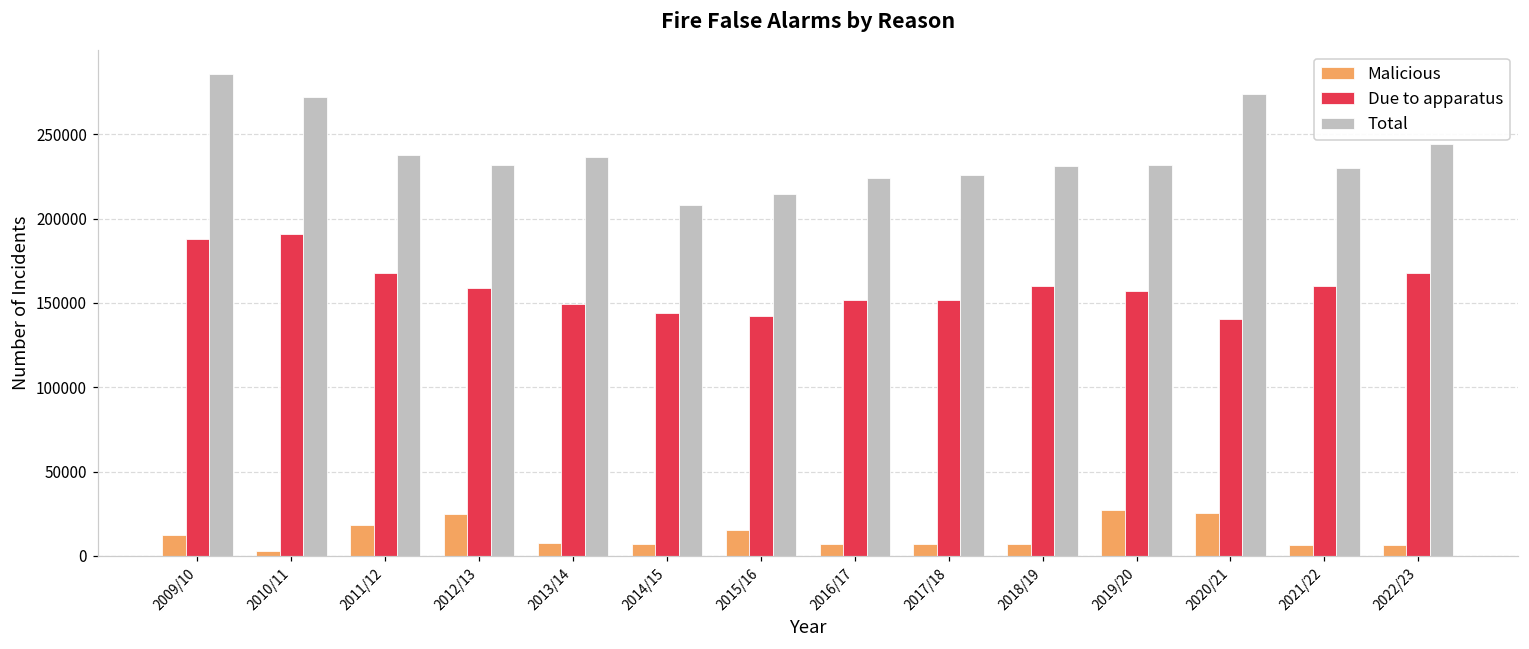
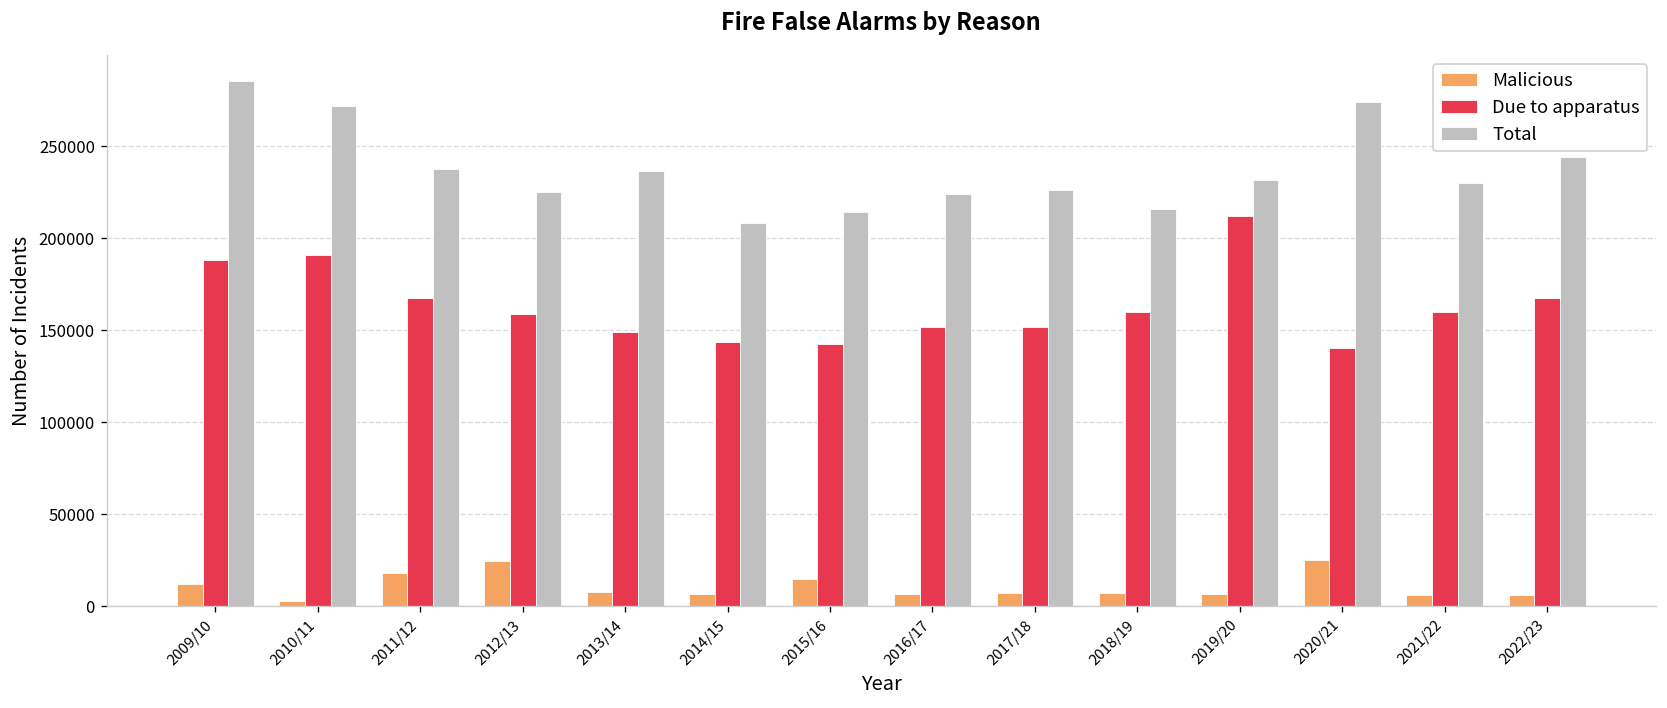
  {
    "Malicious": {
      "2009/10": 12000,
      "2010/11": 3000,
      "2011/12": 18000,
      "2012/13": 25000,
      "2013/14": 8000,
      "2014/15": 7000,
      "2015/16": 15000,
      "2016/17": 7000,
      "2017/18": 7000,
      "2018/19": 7000,
-     "2019/20": 27000,
+     "2019/20": 7000,
      "2020/21": 25000,
      "2021/22": 6000,
      "2022/23": 6000
    },
    "Due to apparatus": {
      "2009/10": 188000,
      "2010/11": 191000,
      "2011/12": 168000,
      "2012/13": 159000,
      "2013/14": 149000,
      "2014/15": 144000,
      "2015/16": 142000,
      "2016/17": 152000,
      "2017/18": 152000,
      "2018/19": 160000,
-     "2019/20": 157000,
+     "2019/20": 212000,
      "2020/21": 140000,
      "2021/22": 160000,
      "2022/23": 168000
    },
    "Total": {
      "2009/10": 285000,
      "2010/11": 272000,
      "2011/12": 238000,
-     "2012/13": 232000,
+     "2012/13": 225000,
      "2013/14": 237000,
      "2014/15": 208000,
      "2015/16": 214000,
      "2016/17": 224000,
      "2017/18": 226000,
-     "2018/19": 231000,
+     "2018/19": 216000,
      "2019/20": 232000,
      "2020/21": 274000,
      "2021/22": 230000
    }
  }
